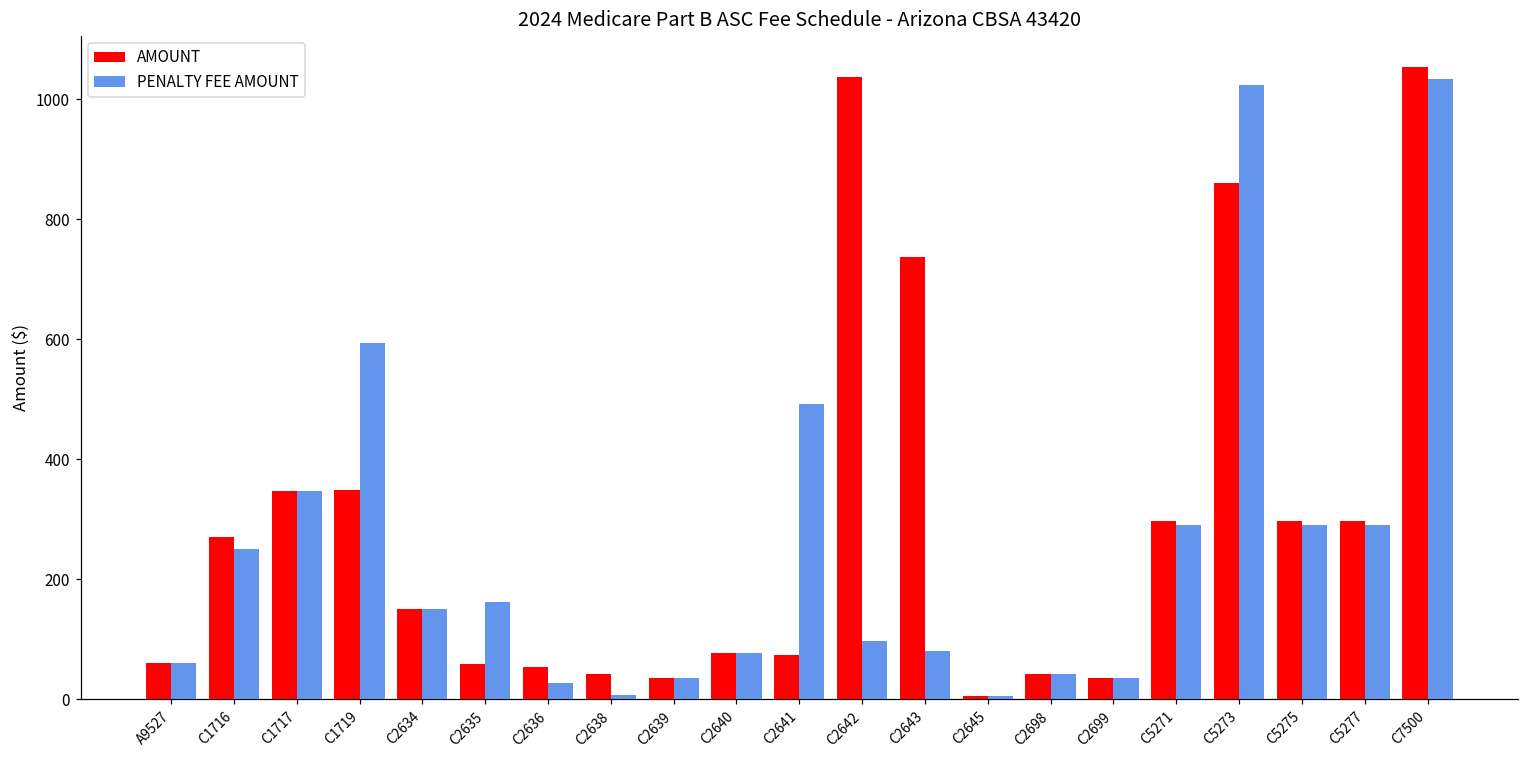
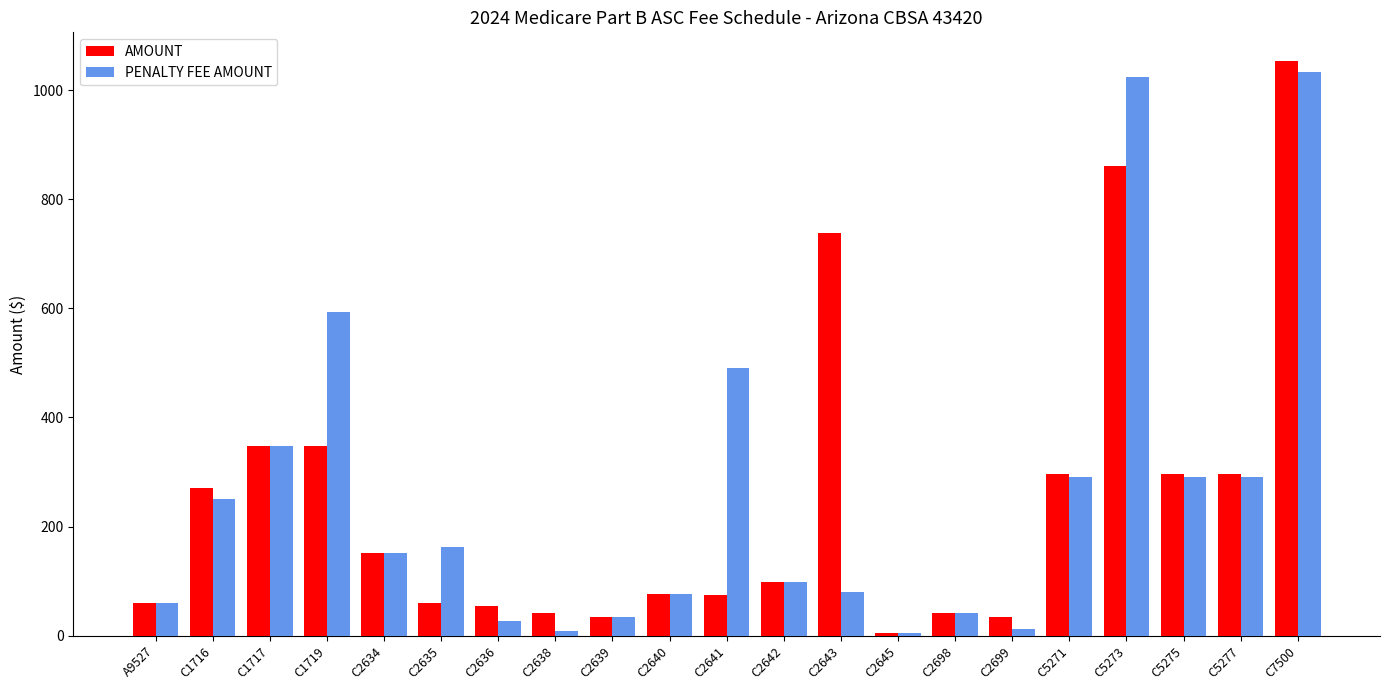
  {
    "AMOUNT": {
      "A9527": 60,
      "C1716": 270,
      "C1717": 350,
      "C1719": 350,
      "C2634": 150,
      "C2635": 60,
      "C2636": 50,
      "C2638": 40,
      "C2639": 30,
      "C2640": 80,
      "C2641": 70,
-     "C2642": 1040,
+     "C2642": 100,
      "C2643": 740,
      "C2645": 0,
      "C2698": 40,
      "C2699": 30,
      "C5271": 300,
      "C5273": 860,
      "C5275": 300,
      "C5277": 300,
      "C7500": 1050
    },
    "PENALTY FEE AMOUNT": {
      "A9527": 60,
      "C1716": 250,
      "C1717": 350,
      "C1719": 590,
      "C2634": 150,
      "C2635": 160,
      "C2636": 30,
      "C2638": 10,
      "C2639": 30,
      "C2640": 80,
      "C2641": 490,
      "C2642": 100,
      "C2643": 80,
      "C2645": 0,
      "C2698": 40,
-     "C2699": 30,
+     "C2699": 10,
      "C5271": 290,
      "C5273": 1020,
      "C5275": 290,
      "C5277": 290,
      "C7500": 1030
    }
  }
